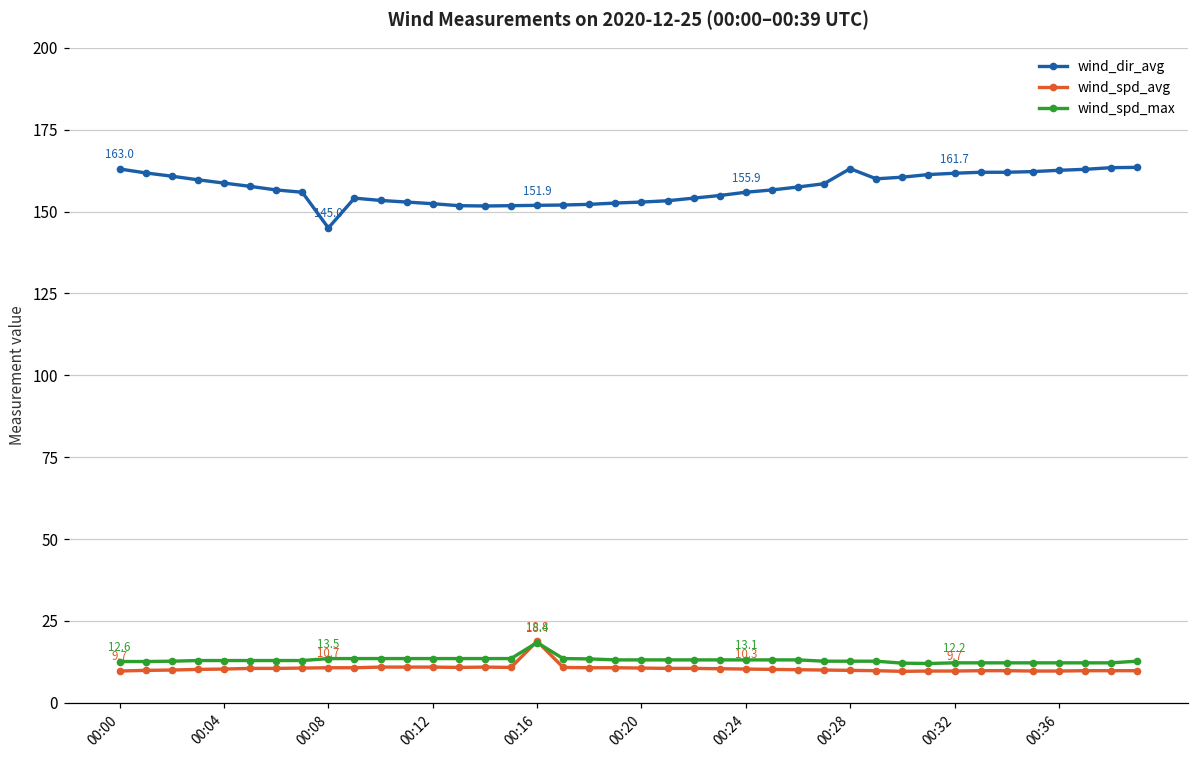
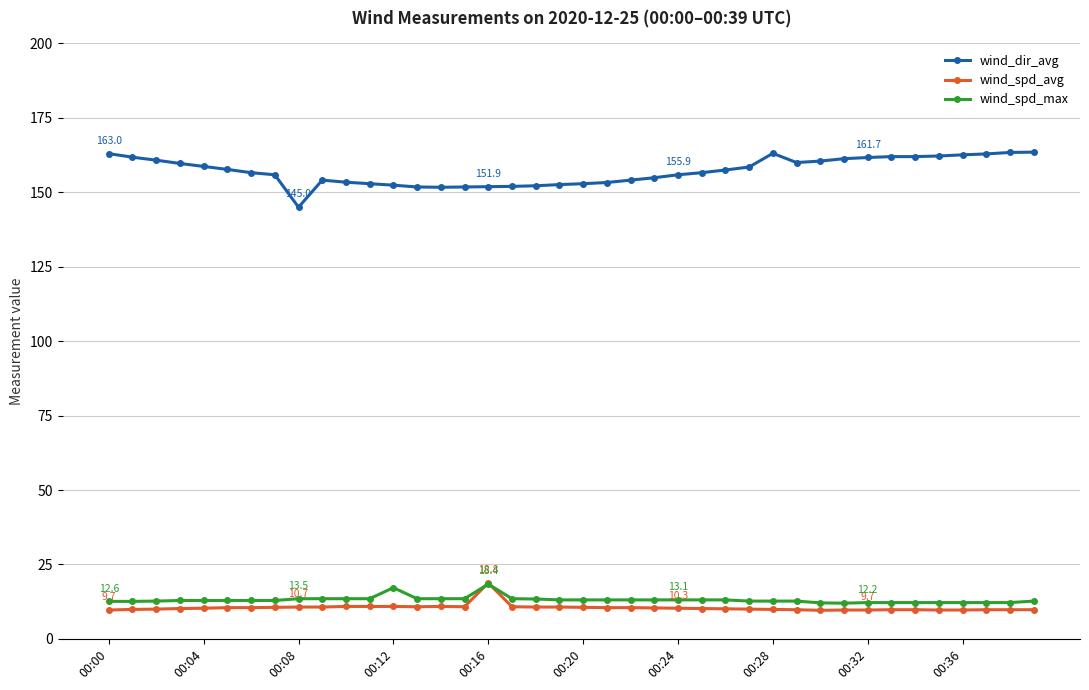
  {
    "wind_dir_avg": {
      "00:00": 163.0,
      "00:08": 145.0,
      "00:16": 151.9,
      "00:24": 155.9,
      "00:32": 161.7
    },
    "wind_spd_avg": {
      "00:04": 10,
      "00:12": 11,
      "00:20": 11,
      "00:28": 10,
      "00:36": 10
    },
    "wind_spd_max": {
      "00:04": 13,
-     "00:12": 14,
+     "00:12": 17,
      "00:20": 13,
      "00:28": 13,
      "00:36": 12
    }
  }
